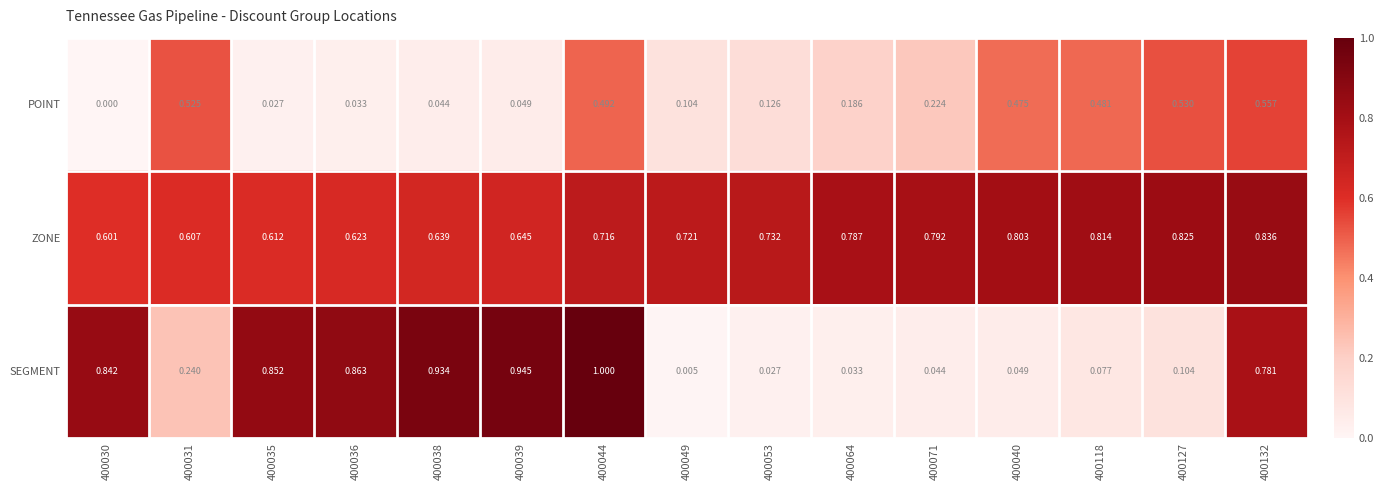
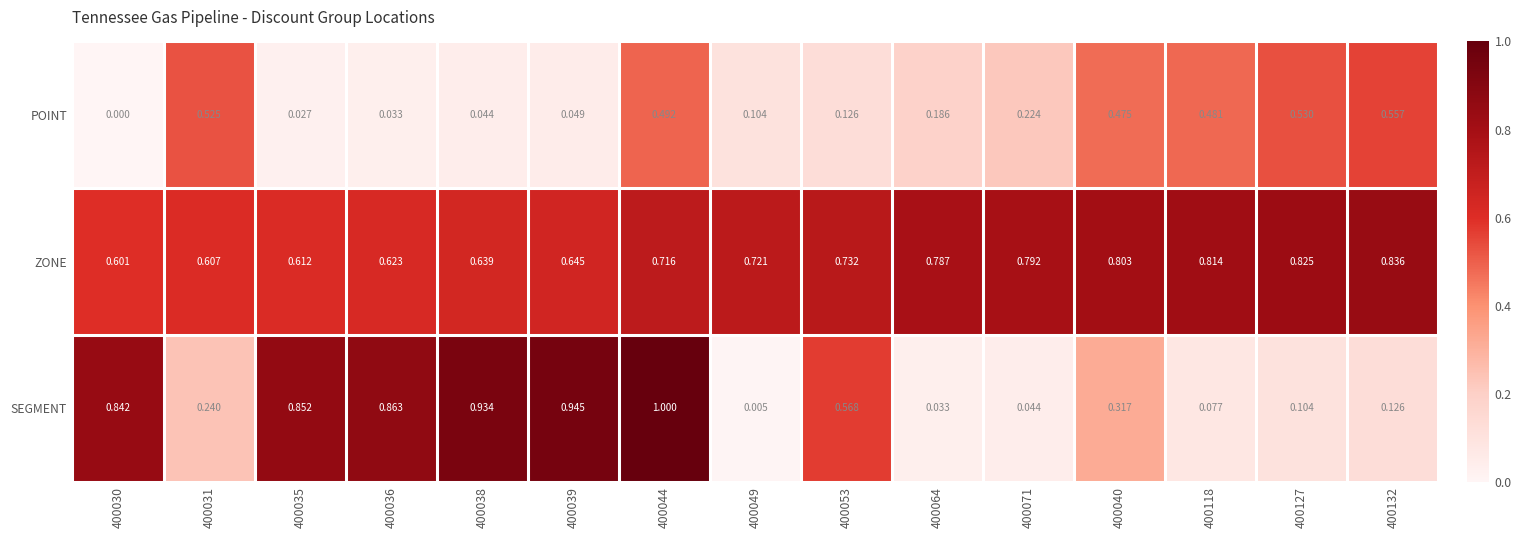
  {
    "POINT": {
      "400030": 0.000,
      "400031": 0.525,
      "400035": 0.027,
      "400036": 0.033,
      "400038": 0.044,
      "400039": 0.049,
      "400044": 0.492,
      "400049": 0.104,
      "400053": 0.126,
      "400064": 0.186,
      "400071": 0.224,
      "400040": 0.475,
      "400118": 0.481,
      "400127": 0.530,
      "400132": 0.557
    },
    "ZONE": {
      "400030": 0.601,
      "400031": 0.607,
      "400035": 0.612,
      "400036": 0.623,
      "400038": 0.639,
      "400039": 0.645,
      "400044": 0.716,
      "400049": 0.721,
      "400053": 0.732,
      "400064": 0.787,
      "400071": 0.792,
      "400040": 0.803,
      "400118": 0.814,
      "400127": 0.825,
      "400132": 0.836
    },
    "SEGMENT": {
      "400030": 0.842,
      "400031": 0.240,
      "400035": 0.852,
      "400036": 0.863,
      "400038": 0.934,
      "400039": 0.945,
      "400044": 1.000,
      "400049": 0.005,
-     "400053": 0.027,
+     "400053": 0.568,
      "400064": 0.033,
      "400071": 0.044,
-     "400040": 0.049,
+     "400040": 0.317,
      "400118": 0.077,
      "400127": 0.104,
-     "400132": 0.781
+     "400132": 0.126
    }
  }
